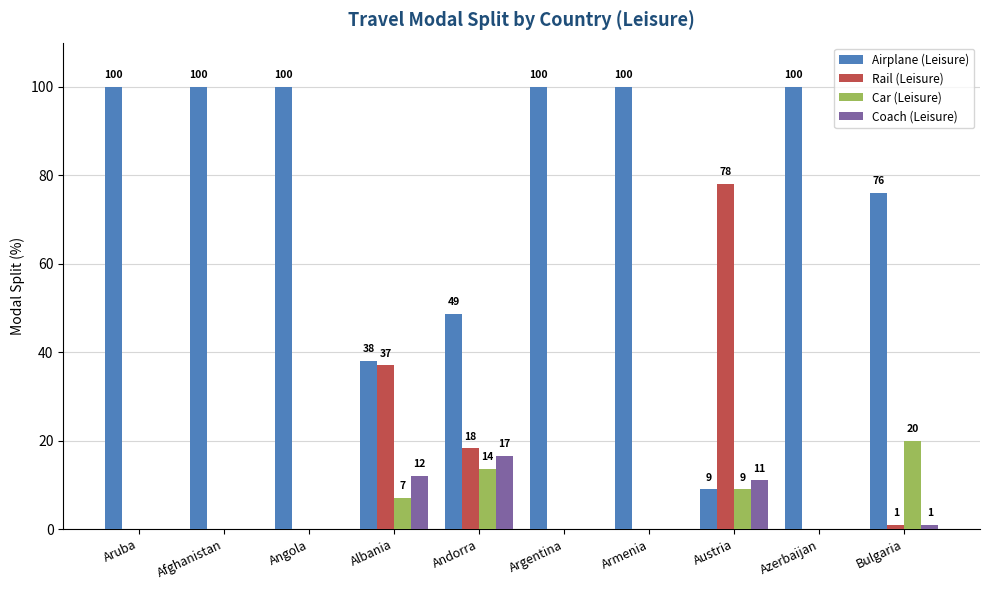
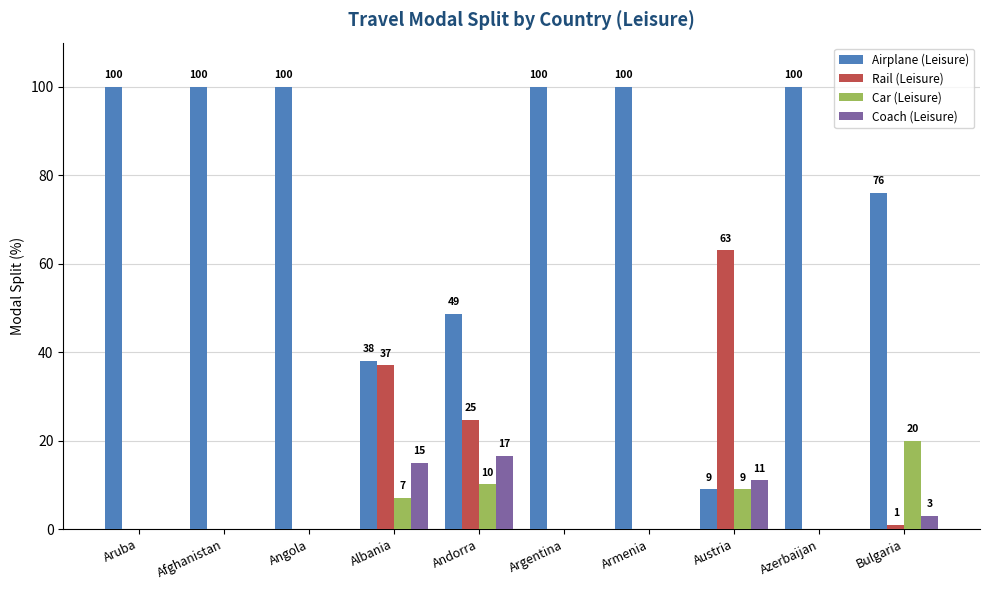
  {
    "Airplane (Leisure)": {
      "Aruba": 100,
      "Afghanistan": 100,
      "Angola": 100,
      "Albania": 38,
      "Andorra": 49,
      "Argentina": 100,
      "Armenia": 100,
      "Austria": 9,
      "Azerbaijan": 100,
      "Bulgaria": 76
    },
    "Rail (Leisure)": {
      "Albania": 37,
-     "Andorra": 18,
-     "Austria": 78,
+     "Andorra": 25,
+     "Austria": 63,
      "Bulgaria": 1
    },
    "Car (Leisure)": {
      "Albania": 7,
-     "Andorra": 14,
+     "Andorra": 10,
      "Austria": 9,
      "Bulgaria": 20
    },
    "Coach (Leisure)": {
-     "Albania": 12,
+     "Albania": 15,
      "Andorra": 17,
      "Austria": 11,
-     "Bulgaria": 1
+     "Bulgaria": 3
    }
  }
